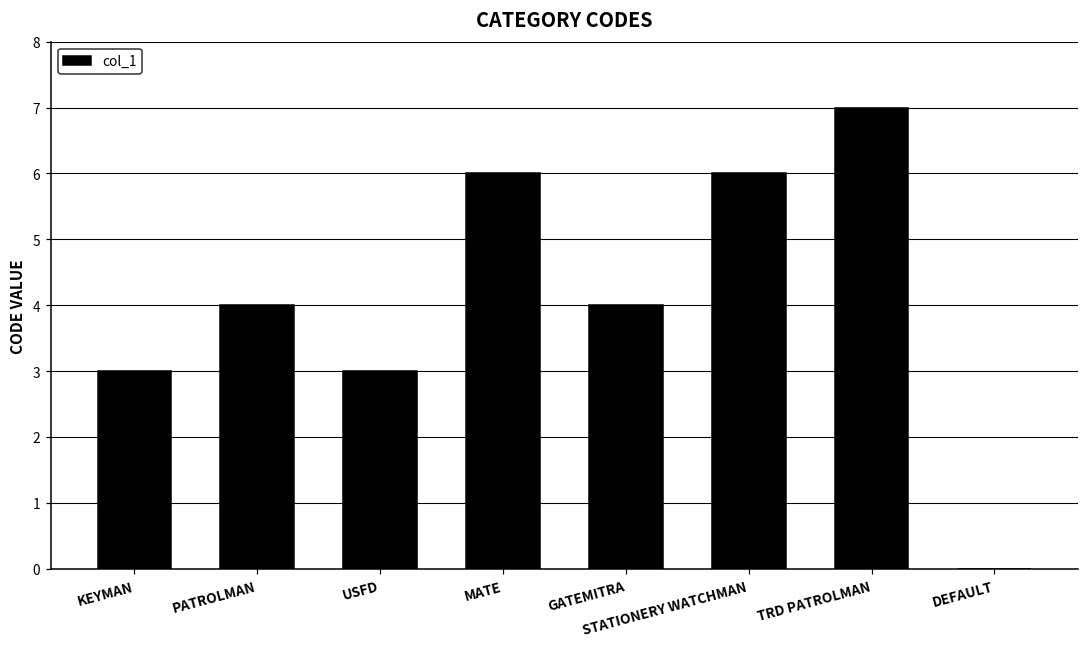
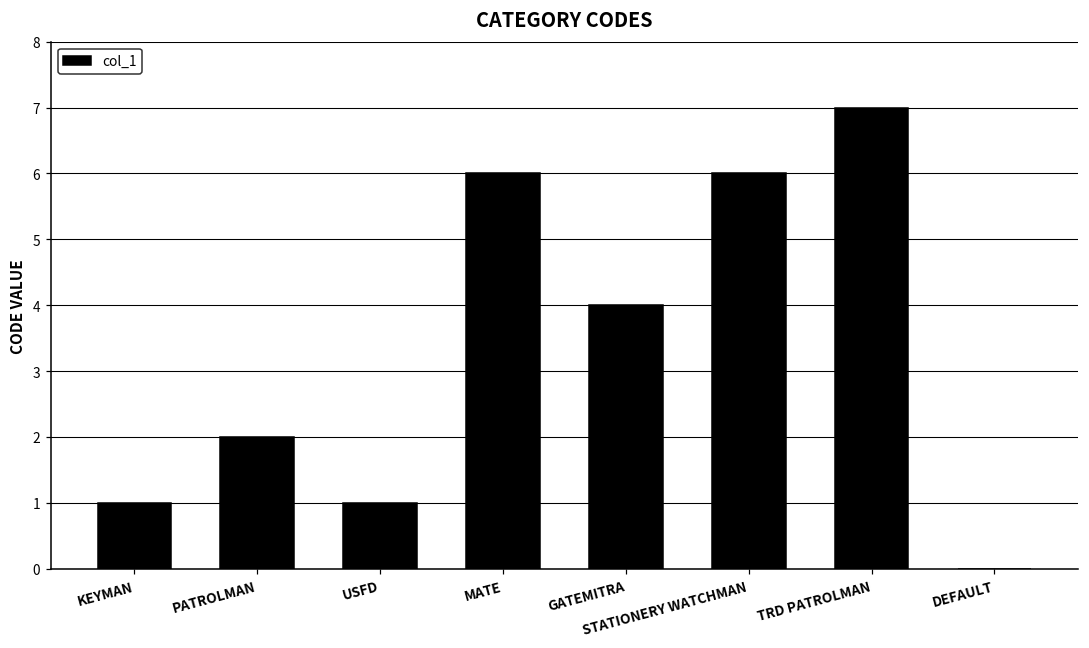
  {
-   "KEYMAN": 3,
-   "PATROLMAN": 4,
-   "USFD": 3,
+   "KEYMAN": 1,
+   "PATROLMAN": 2,
+   "USFD": 1,
    "MATE": 6,
    "GATEMITRA": 4,
    "STATIONERY WATCHMAN": 6,
    "TRD PATROLMAN": 7,
    "DEFAULT": 0
  }
